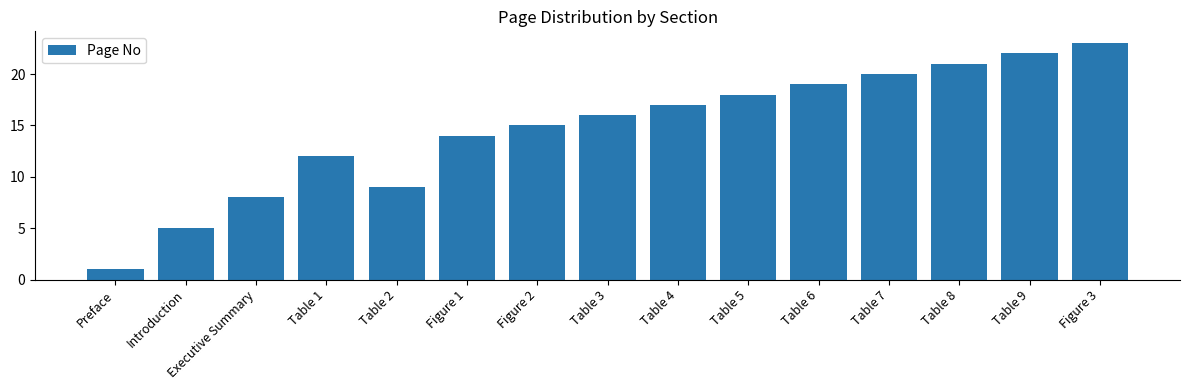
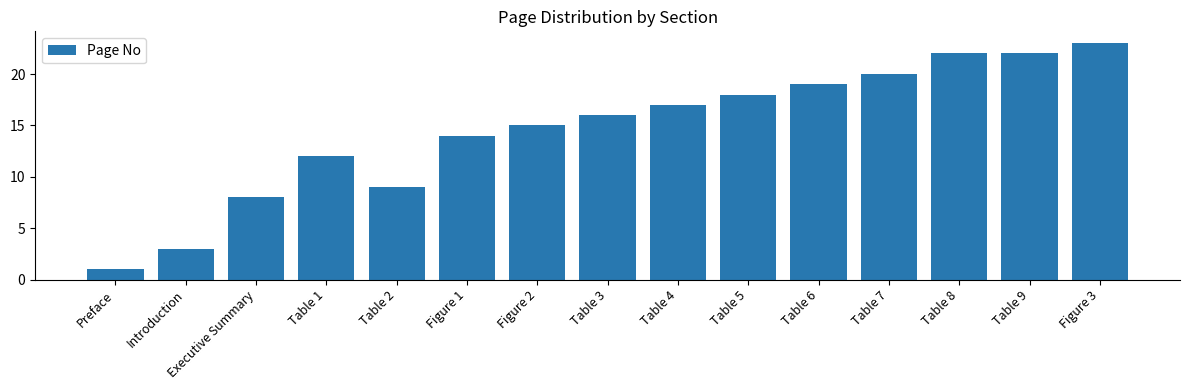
  {
    "Preface": 1,
-   "Introduction": 5,
+   "Introduction": 3,
    "Executive Summary": 8,
    "Table 1": 12,
    "Table 2": 9,
    "Figure 1": 14,
    "Figure 2": 15,
    "Table 3": 16,
    "Table 4": 17,
    "Table 5": 18,
    "Table 6": 19,
    "Table 7": 20,
-   "Table 8": 21,
+   "Table 8": 22,
    "Table 9": 22,
    "Figure 3": 23
  }
